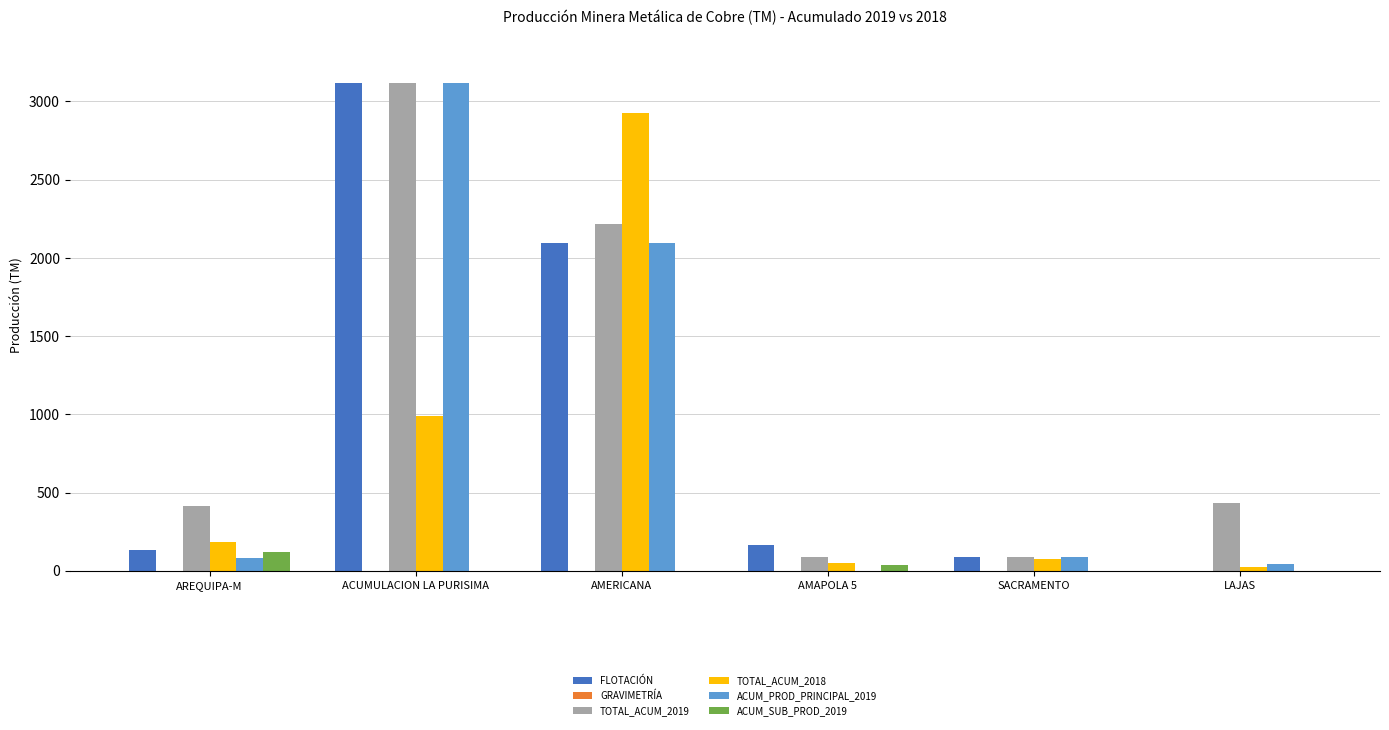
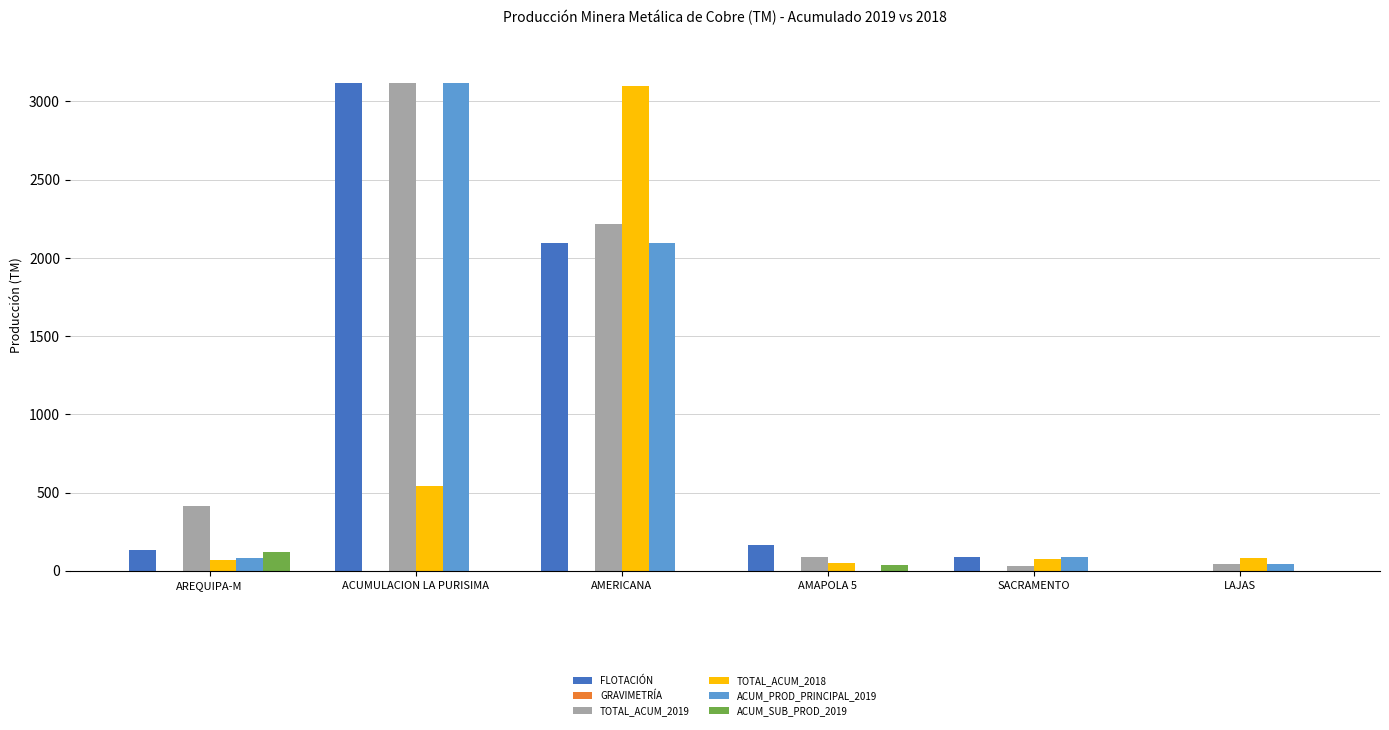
  {
    "GRAVIMETRÍA": {
      "AREQUIPA-M": 0,
      "ACUMULACION LA PURISIMA": 0,
      "AMERICANA": 0,
      "AMAPOLA 5": 0,
      "SACRAMENTO": 0,
      "LAJAS": 0
    },
    "TOTAL_ACUM_2019": {
      "AREQUIPA-M": 410,
      "ACUMULACION LA PURISIMA": 3120,
      "AMERICANA": 2220,
      "AMAPOLA 5": 90,
-     "SACRAMENTO": 90,
-     "LAJAS": 430
+     "SACRAMENTO": 30,
+     "LAJAS": 50
    },
    "TOTAL_ACUM_2018": {
-     "AREQUIPA-M": 180,
-     "ACUMULACION LA PURISIMA": 990,
-     "AMERICANA": 2930,
+     "AREQUIPA-M": 70,
+     "ACUMULACION LA PURISIMA": 540,
+     "AMERICANA": 3100,
      "AMAPOLA 5": 50,
      "SACRAMENTO": 80,
-     "LAJAS": 30
+     "LAJAS": 80
    },
    "ACUM_SUB_PROD_2019": {
      "AREQUIPA-M": 120,
      "ACUMULACION LA PURISIMA": 0,
      "AMERICANA": 0,
      "AMAPOLA 5": 40,
      "SACRAMENTO": 0,
      "LAJAS": 0
    }
  }
